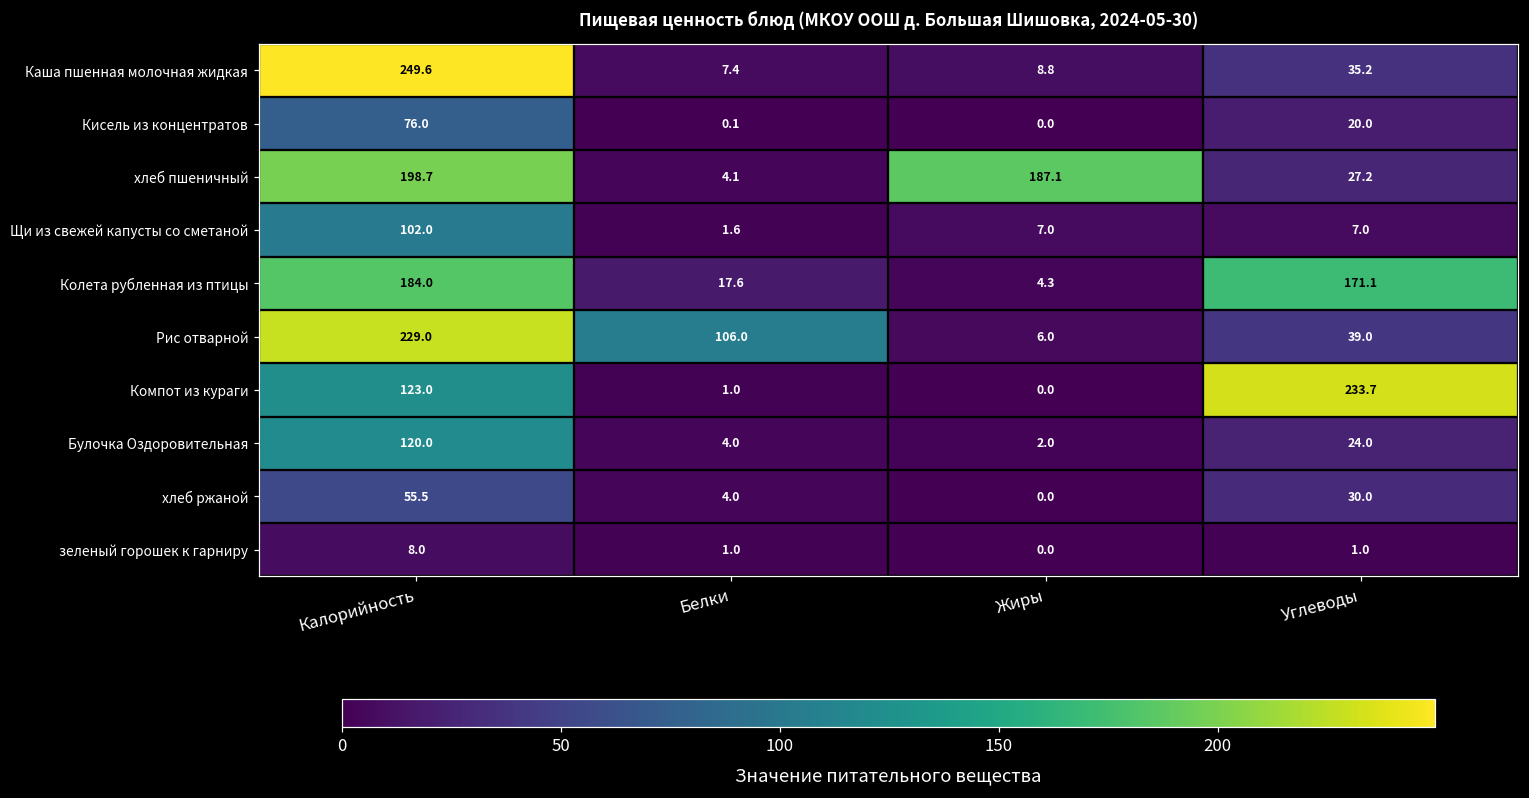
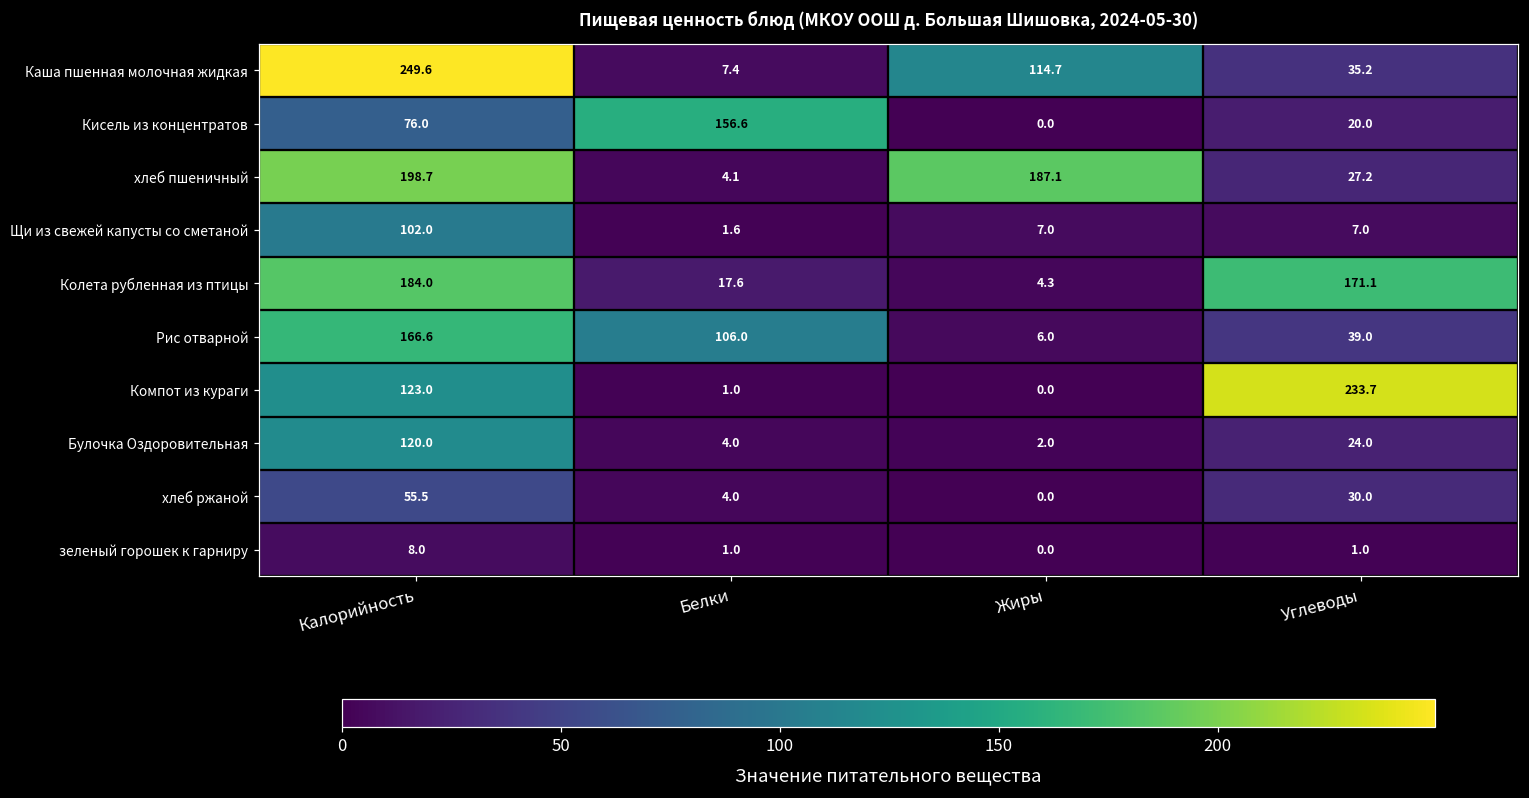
  {
    "Каша пшенная молочная жидкая": {
      "Калорийность": 249.6,
      "Белки": 7.4,
-     "Жиры": 8.8,
+     "Жиры": 114.7,
      "Углеводы": 35.2
    },
    "Кисель из концентратов": {
      "Калорийность": 76.0,
-     "Белки": 0.1,
+     "Белки": 156.6,
      "Жиры": 0.0,
      "Углеводы": 20.0
    },
    "хлеб пшеничный": {
      "Калорийность": 198.7,
      "Белки": 4.1,
      "Жиры": 187.1,
      "Углеводы": 27.2
    },
    "Щи из свежей капусты со сметаной": {
      "Калорийность": 102.0,
      "Белки": 1.6,
      "Жиры": 7.0,
      "Углеводы": 7.0
    },
    "Колета рубленная из птицы": {
      "Калорийность": 184.0,
      "Белки": 17.6,
      "Жиры": 4.3,
      "Углеводы": 171.1
    },
    "Рис отварной": {
-     "Калорийность": 229.0,
+     "Калорийность": 166.6,
      "Белки": 106.0,
      "Жиры": 6.0,
      "Углеводы": 39.0
    },
    "Компот из кураги": {
      "Калорийность": 123.0,
      "Белки": 1.0,
      "Жиры": 0.0,
      "Углеводы": 233.7
    },
    "Булочка Оздоровительная": {
      "Калорийность": 120.0,
      "Белки": 4.0,
      "Жиры": 2.0,
      "Углеводы": 24.0
    },
    "хлеб ржаной": {
      "Калорийность": 55.5,
      "Белки": 4.0,
      "Жиры": 0.0,
      "Углеводы": 30.0
    },
    "зеленый горошек к гарниру": {
      "Калорийность": 8.0,
      "Белки": 1.0,
      "Жиры": 0.0,
      "Углеводы": 1.0
    }
  }
